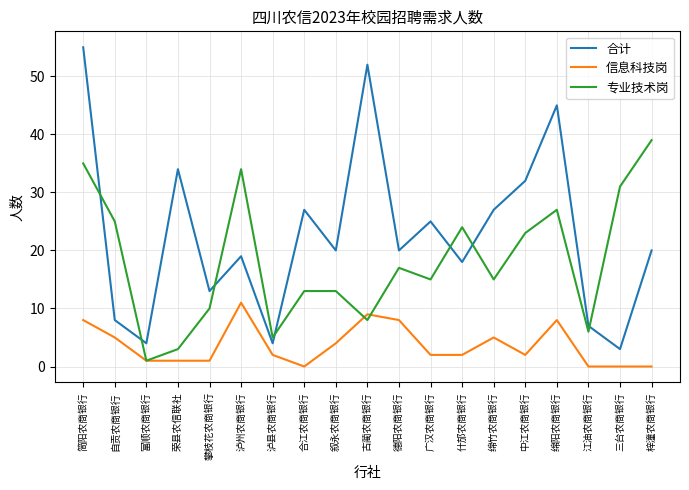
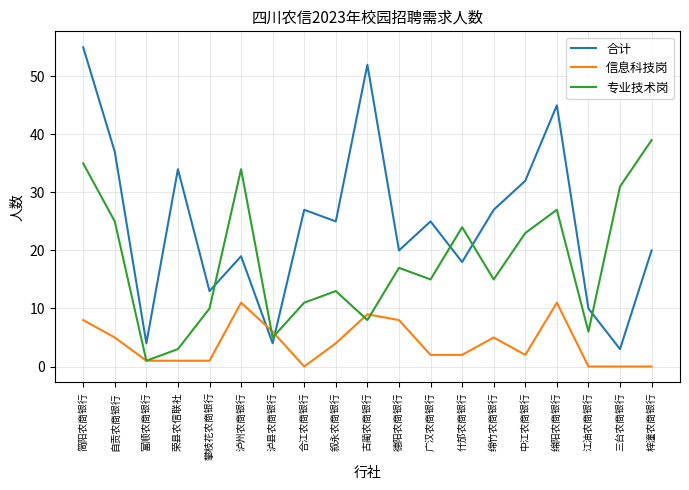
  {
    "合计": {
      "简阳农商银行": 55,
-     "自贡农商银行": 8,
+     "自贡农商银行": 37,
      "富顺农商银行": 4,
      "荣县农信联社": 34,
      "攀枝花农商银行": 13,
      "泸州农商银行": 19,
      "泸县农商银行": 4,
      "合江农商银行": 27,
-     "叙永农商银行": 20,
+     "叙永农商银行": 25,
      "古蔺农商银行": 52,
      "德阳农商银行": 20,
      "广汉农商银行": 25,
      "什邡农商银行": 18,
      "绵竹农商银行": 27,
      "中江农商银行": 32,
      "绵阳农商银行": 45,
-     "江油农商银行": 7,
+     "江油农商银行": 10,
      "三台农商银行": 3,
      "梓潼农商银行": 20
    },
    "信息科技岗": {
      "简阳农商银行": 8,
      "自贡农商银行": 5,
      "荣县农信联社": 1,
      "攀枝花农商银行": 1,
      "泸州农商银行": 11,
-     "泸县农商银行": 2,
+     "泸县农商银行": 6,
      "合江农商银行": 0,
      "叙永农商银行": 4,
      "古蔺农商银行": 9,
      "德阳农商银行": 8,
      "广汉农商银行": 2,
      "什邡农商银行": 2,
      "绵竹农商银行": 5,
      "中江农商银行": 2,
-     "绵阳农商银行": 8,
+     "绵阳农商银行": 11,
      "江油农商银行": 0,
      "三台农商银行": 0,
      "梓潼农商银行": 0
    },
    "专业技术岗": {
      "简阳农商银行": 35,
      "自贡农商银行": 25,
      "荣县农信联社": 3,
      "攀枝花农商银行": 10,
      "泸州农商银行": 34,
      "泸县农商银行": 5,
-     "合江农商银行": 13,
+     "合江农商银行": 11,
      "叙永农商银行": 13,
      "古蔺农商银行": 8,
      "德阳农商银行": 17,
      "广汉农商银行": 15,
      "什邡农商银行": 24,
      "绵竹农商银行": 15,
      "中江农商银行": 23,
      "绵阳农商银行": 27,
      "江油农商银行": 6,
      "三台农商银行": 31,
      "梓潼农商银行": 39
    }
  }
